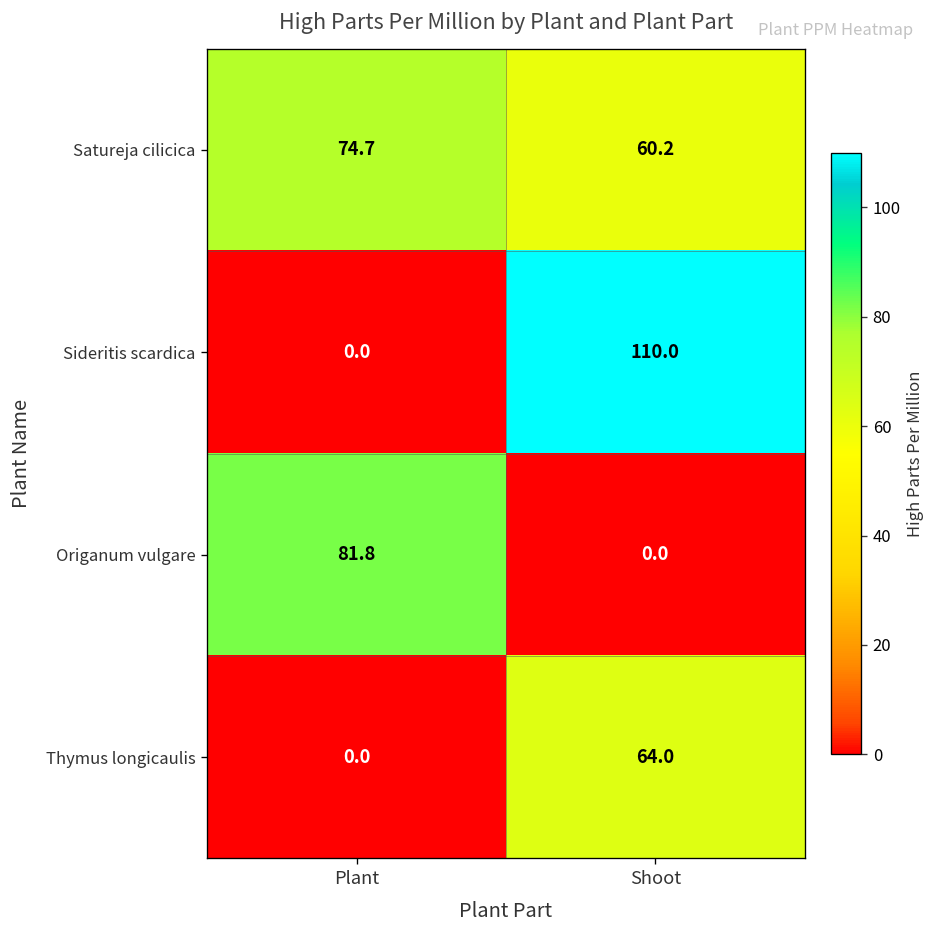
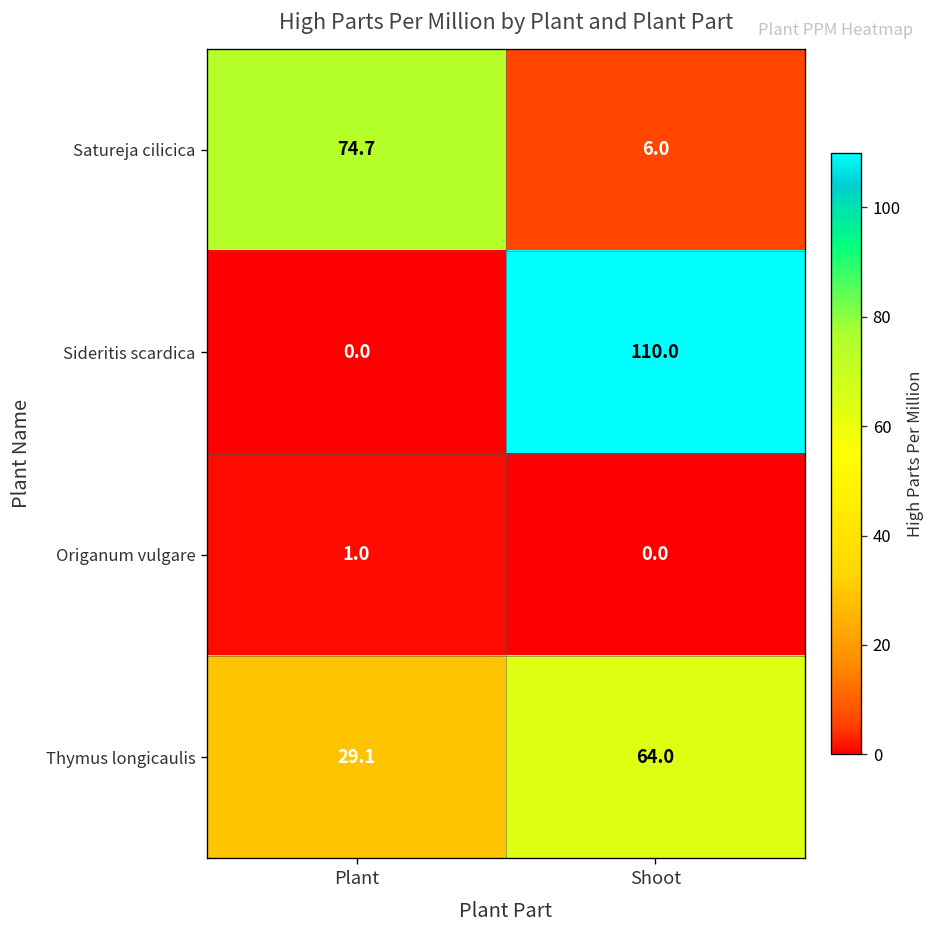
  {
    "Satureja cilicica": {
      "Plant": 74.7,
-     "Shoot": 60.2
+     "Shoot": 6.0
    },
    "Sideritis scardica": {
      "Plant": 0.0,
      "Shoot": 110.0
    },
    "Origanum vulgare": {
-     "Plant": 81.8,
+     "Plant": 1.0,
      "Shoot": 0.0
    },
    "Thymus longicaulis": {
-     "Plant": 0.0,
+     "Plant": 29.1,
      "Shoot": 64.0
    }
  }
